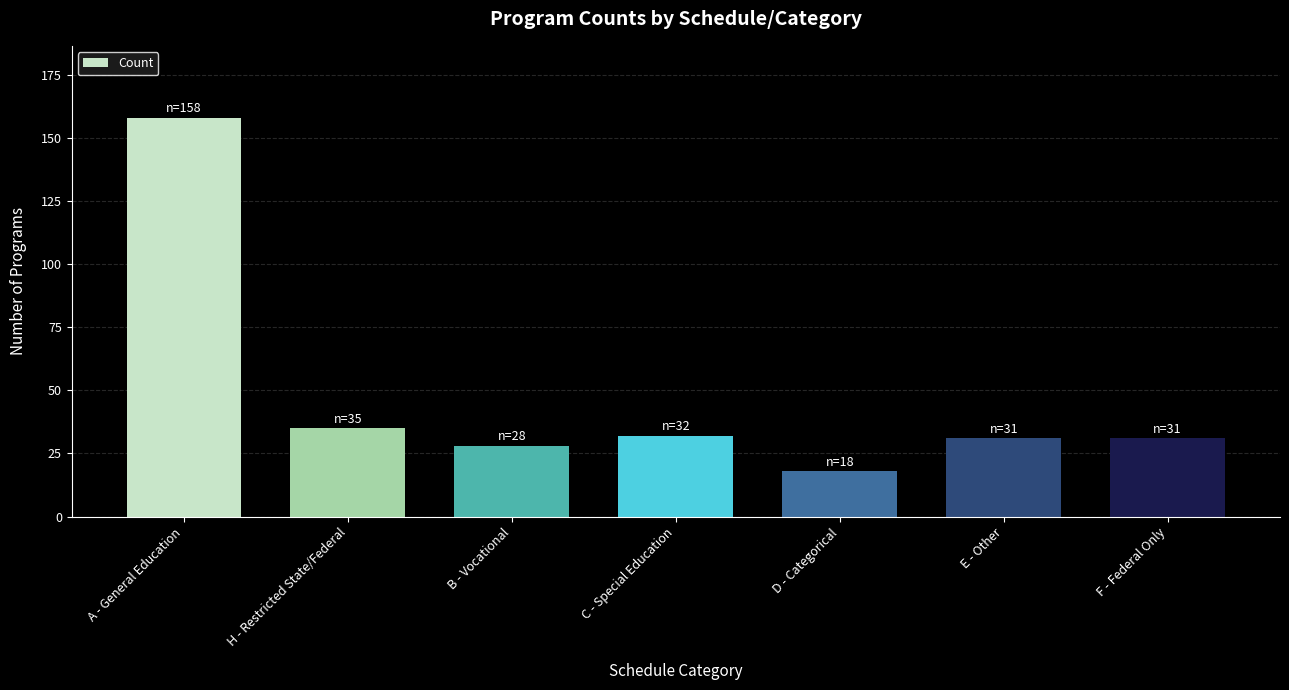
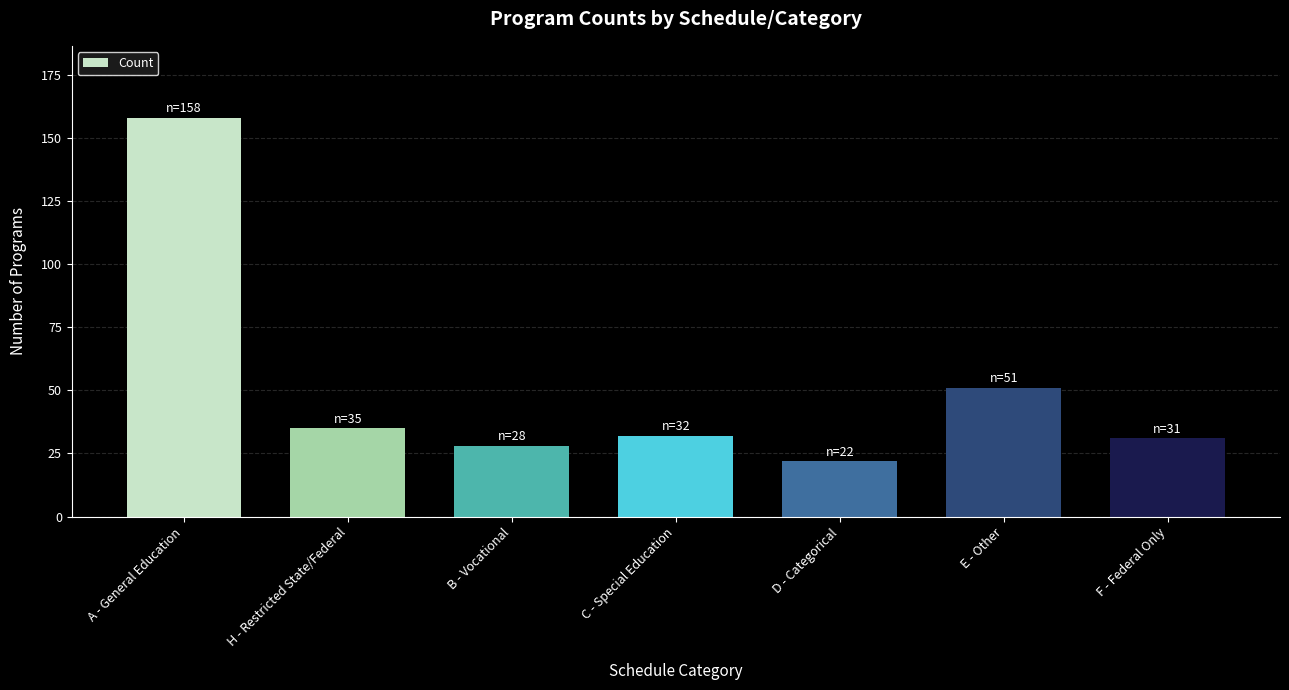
  {
    "A - General Education": 158,
    "H - Restricted State/Federal": 35,
    "B - Vocational": 28,
    "C - Special Education": 32,
-   "D - Categorical": 18,
-   "E - Other": 31,
+   "D - Categorical": 22,
+   "E - Other": 51,
    "F - Federal Only": 31
  }
